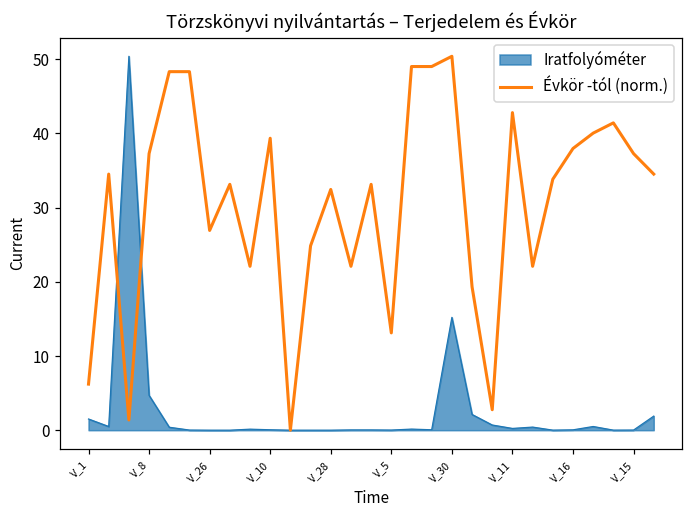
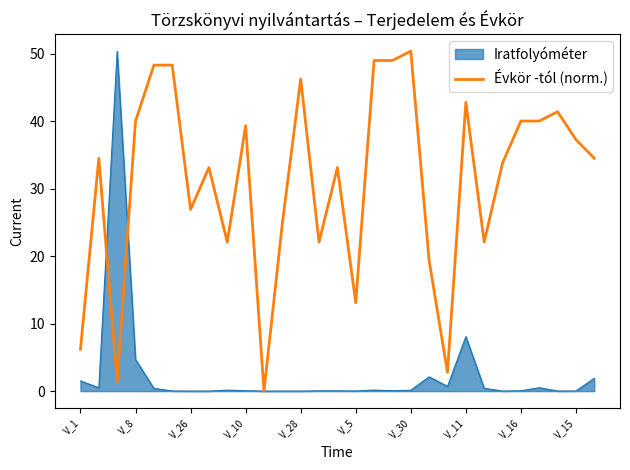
  {
    "Iratfolyóméter": {
      "V_1": 2,
      "V_8": 5,
      "V_26": 0,
      "V_10": 0,
      "V_28": 0,
      "V_5": 0,
-     "V_30": 15,
-     "V_11": 0,
+     "V_30": 0,
+     "V_11": 8,
      "V_16": 0,
      "V_15": 0
    },
    "Évkör -tól (norm.)": {
      "V_1": 6,
-     "V_8": 37,
+     "V_8": 40,
      "V_26": 27,
      "V_10": 39,
-     "V_28": 32,
+     "V_28": 46,
      "V_5": 13,
      "V_30": 50,
      "V_11": 43,
-     "V_16": 38,
+     "V_16": 40,
      "V_15": 37
    }
  }
